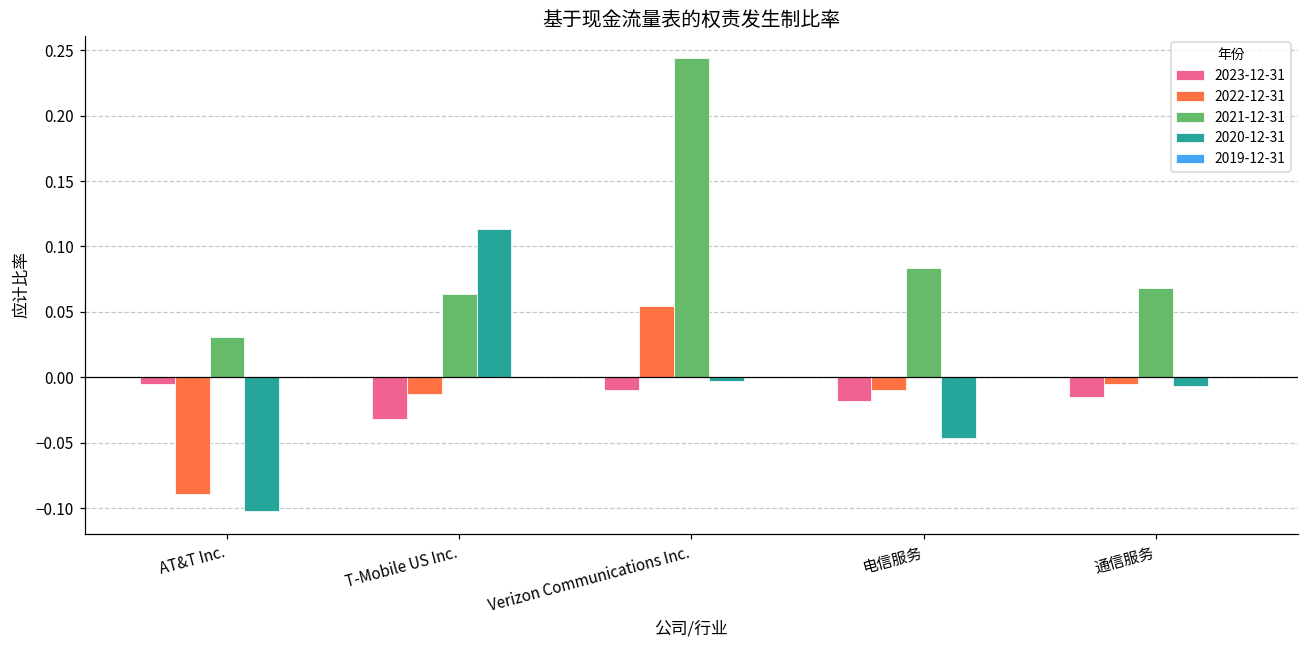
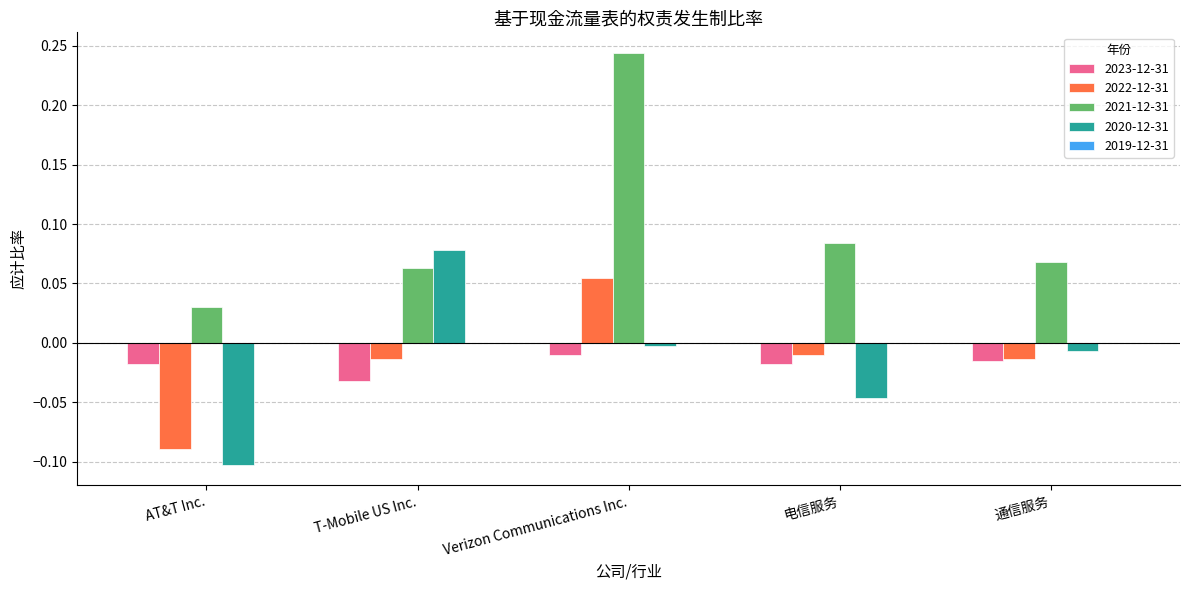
  {
    "2023-12-31": {
-     "AT&T Inc.": -0.005,
+     "AT&T Inc.": -0.017,
      "T-Mobile US Inc.": -0.032,
      "Verizon Communications Inc.": -0.010,
      "电信服务": -0.018,
      "通信服务": -0.015
    },
    "2022-12-31": {
      "AT&T Inc.": -0.089,
      "T-Mobile US Inc.": -0.013,
      "Verizon Communications Inc.": 0.054,
      "电信服务": -0.010,
-     "通信服务": -0.005
+     "通信服务": -0.013
    },
    "2021-12-31": {
      "AT&T Inc.": 0.031,
      "T-Mobile US Inc.": 0.063,
      "Verizon Communications Inc.": 0.244,
      "电信服务": 0.084,
      "通信服务": 0.068
    },
    "2020-12-31": {
      "AT&T Inc.": -0.102,
-     "T-Mobile US Inc.": 0.113,
+     "T-Mobile US Inc.": 0.078,
      "Verizon Communications Inc.": -0.003,
      "电信服务": -0.046,
      "通信服务": -0.007
    },
    "2019-12-31": {
      "AT&T Inc.": 0.000,
      "T-Mobile US Inc.": 0.000,
      "Verizon Communications Inc.": 0.000,
      "电信服务": 0.000,
      "通信服务": 0.000
    }
  }
